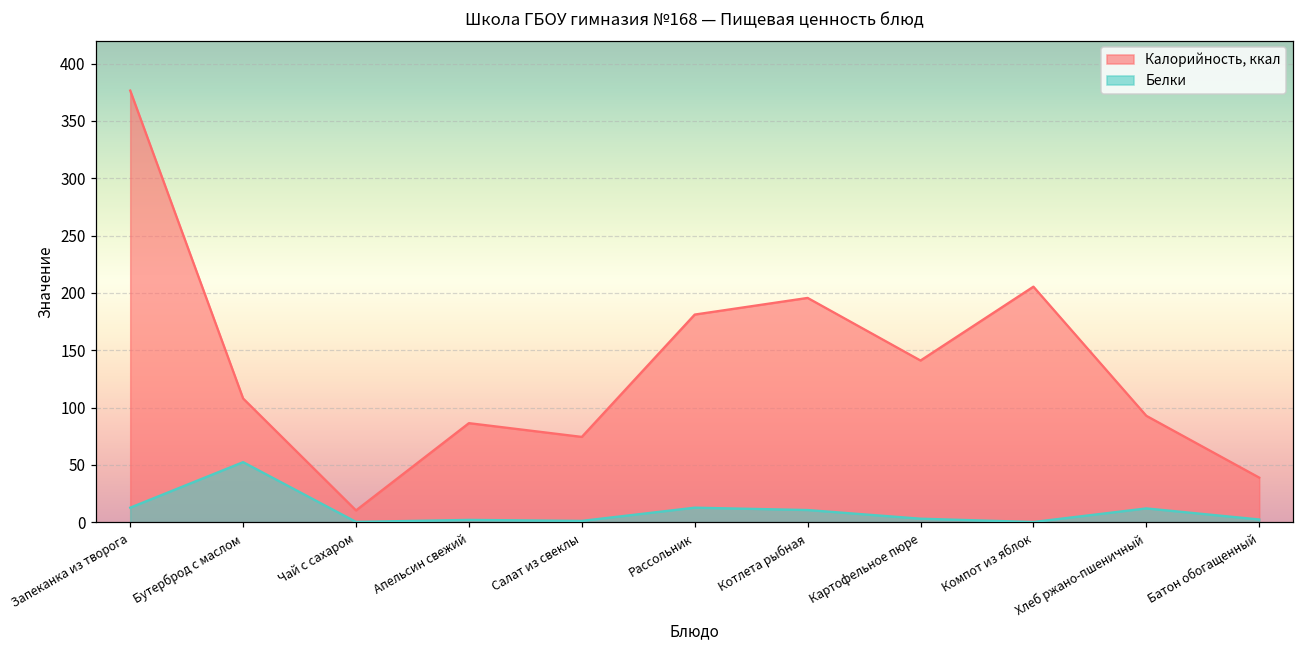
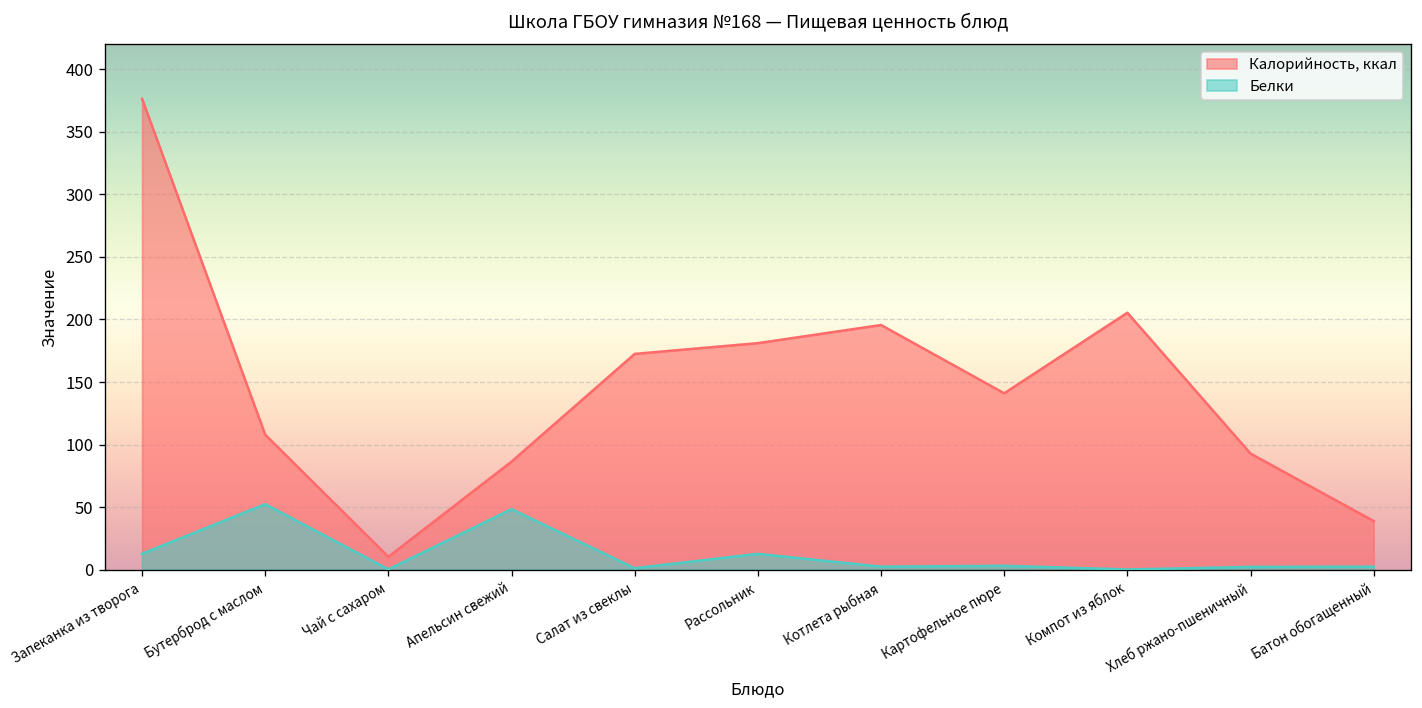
  {
    "Калорийность, ккал": {
      "Запеканка из творога": 376,
      "Бутерброд с маслом": 108,
      "Чай с сахаром": 10,
      "Апельсин свежий": 86,
-     "Салат из свеклы": 74,
+     "Салат из свеклы": 173,
      "Рассольник": 181,
      "Котлета рыбная": 196,
      "Картофельное пюре": 141,
      "Компот из яблок": 205,
      "Хлеб ржано-пшеничный": 93,
      "Батон обогащенный": 39
    },
    "Белки": {
      "Запеканка из творога": 13,
      "Бутерброд с маслом": 52,
      "Чай с сахаром": 0,
-     "Апельсин свежий": 2,
+     "Апельсин свежий": 48,
      "Салат из свеклы": 1,
      "Рассольник": 13,
-     "Котлета рыбная": 11,
+     "Котлета рыбная": 2,
      "Картофельное пюре": 3,
      "Компот из яблок": 0,
-     "Хлеб ржано-пшеничный": 12,
+     "Хлеб ржано-пшеничный": 2,
      "Батон обогащенный": 2
    }
  }
